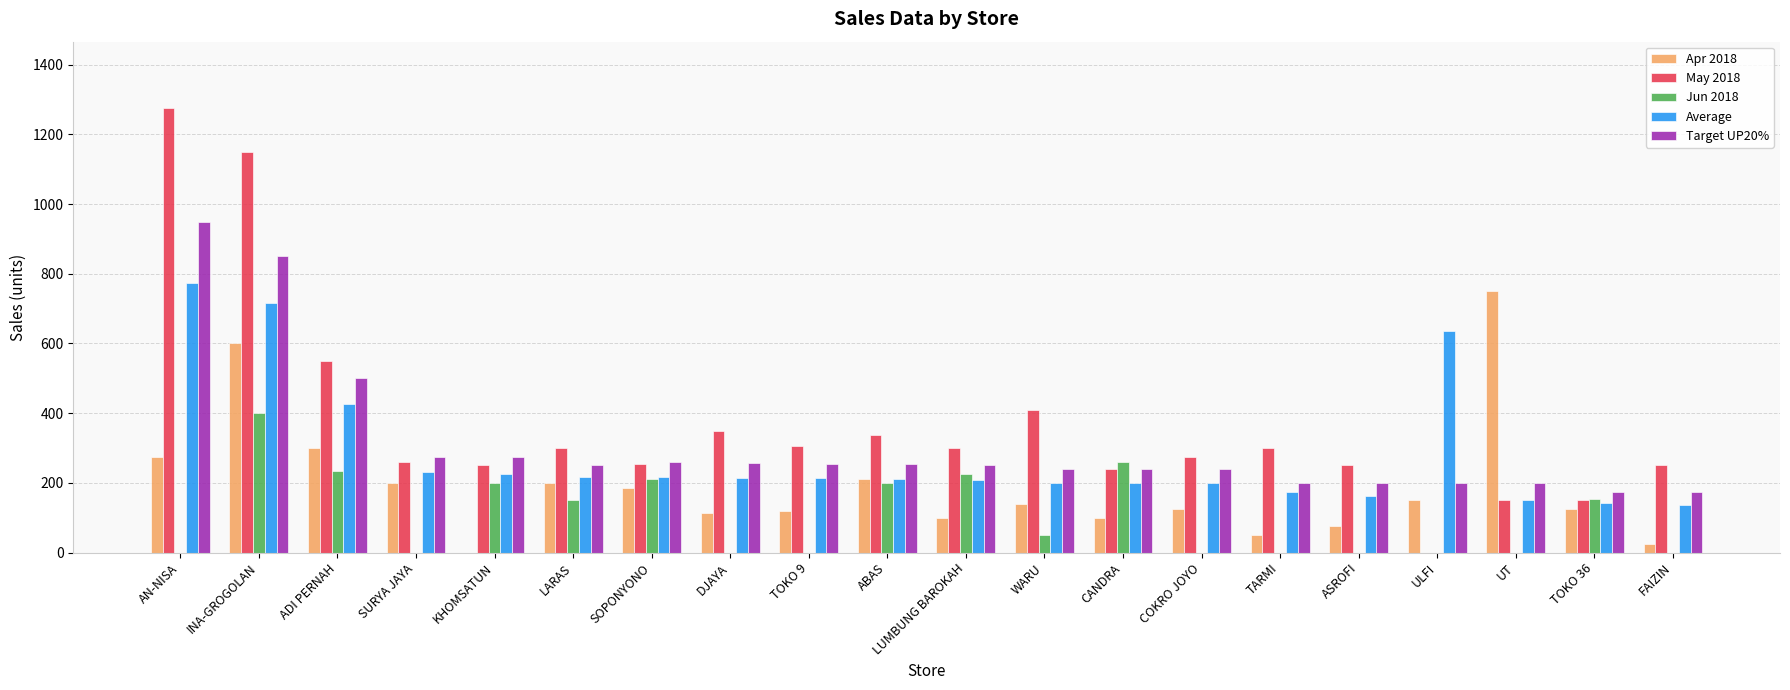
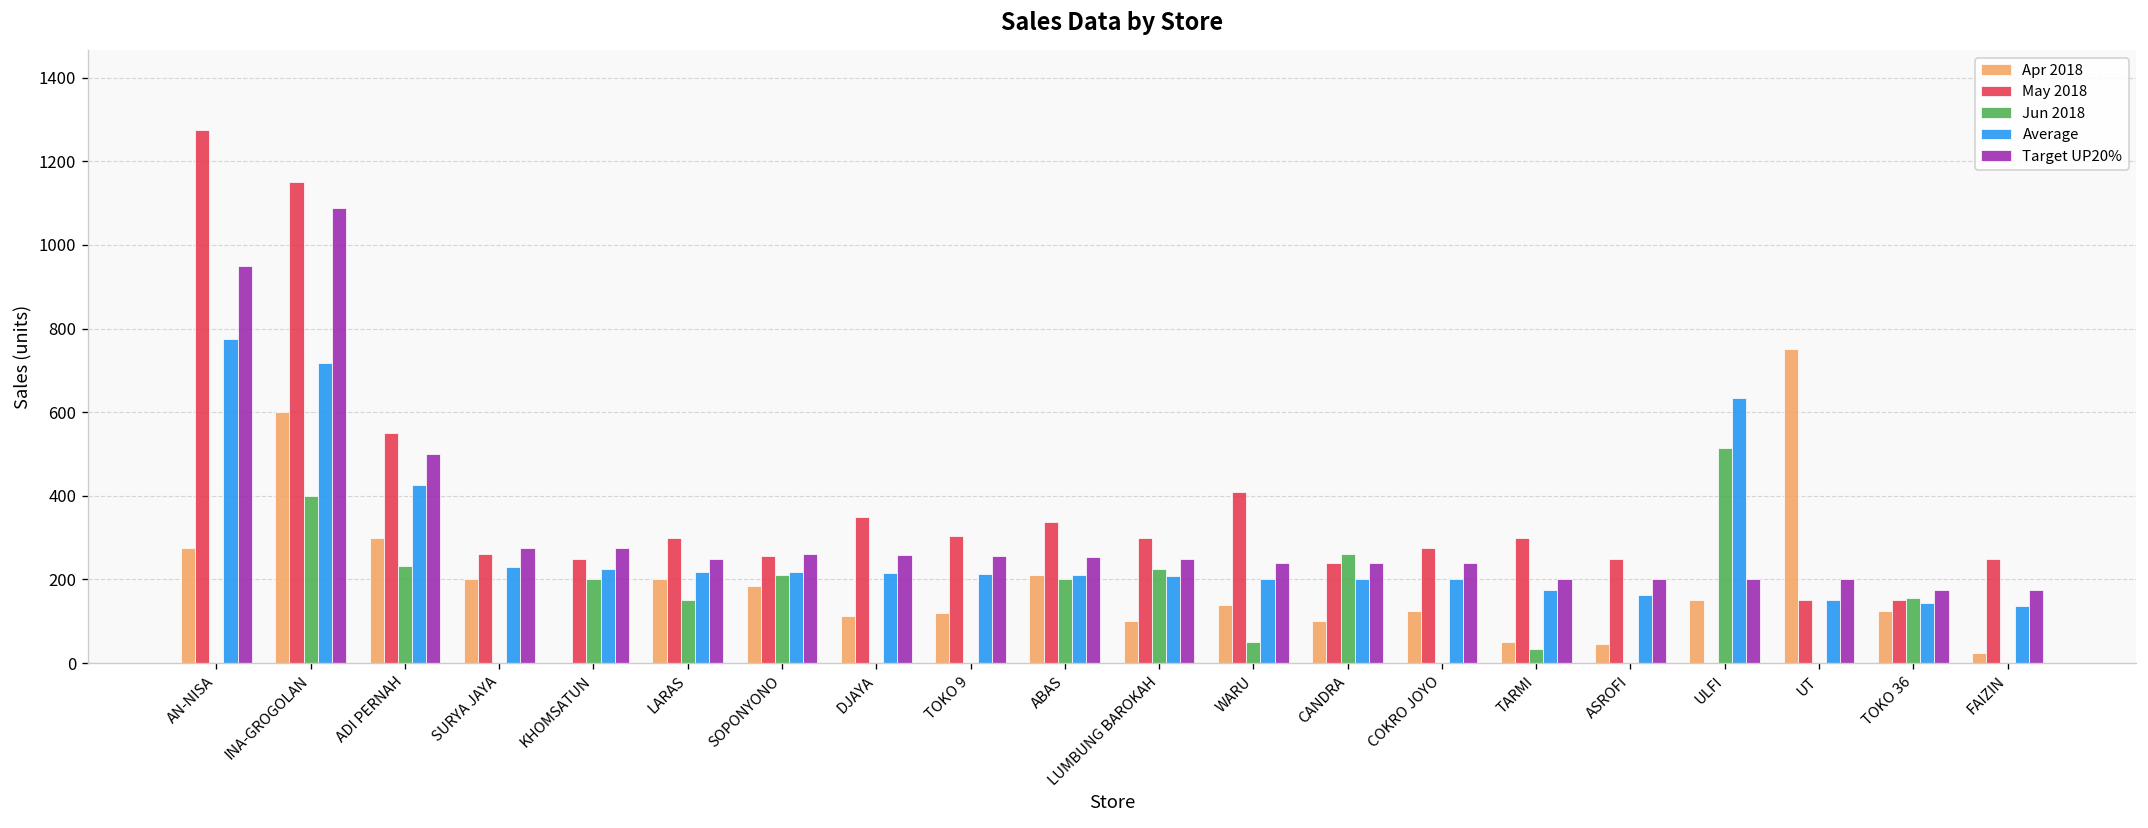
  {
    "Apr 2018": {
      "AN-NISA": 280,
      "INA-GROGOLAN": 600,
      "ADI PERNAH": 300,
      "SURYA JAYA": 200,
      "KHOMSATUN": 0,
      "LARAS": 200,
      "SOPONYONO": 190,
      "DJAYA": 110,
      "TOKO 9": 120,
      "ABAS": 210,
      "LUMBUNG BAROKAH": 100,
      "WARU": 140,
      "CANDRA": 100,
      "COKRO JOYO": 130,
      "TARMI": 50,
-     "ASROFI": 80,
+     "ASROFI": 50,
      "ULFI": 150,
      "UT": 750,
      "TOKO 36": 130,
      "FAIZIN": 30
    },
    "May 2018": {
      "AN-NISA": 1280,
      "INA-GROGOLAN": 1150,
      "ADI PERNAH": 550,
      "SURYA JAYA": 260,
      "KHOMSATUN": 250,
      "LARAS": 300,
      "SOPONYONO": 260,
      "DJAYA": 350,
      "TOKO 9": 310,
      "ABAS": 340,
      "LUMBUNG BAROKAH": 300,
      "WARU": 410,
      "CANDRA": 240,
      "COKRO JOYO": 280,
      "TARMI": 300,
      "ASROFI": 250,
      "ULFI": 0,
      "UT": 150,
      "TOKO 36": 150,
      "FAIZIN": 250
    },
    "Jun 2018": {
      "AN-NISA": 0,
      "INA-GROGOLAN": 400,
      "ADI PERNAH": 230,
      "SURYA JAYA": 0,
      "KHOMSATUN": 200,
      "LARAS": 150,
      "SOPONYONO": 210,
      "DJAYA": 0,
      "TOKO 9": 0,
      "ABAS": 200,
      "LUMBUNG BAROKAH": 230,
      "WARU": 50,
      "CANDRA": 260,
      "COKRO JOYO": 0,
-     "TARMI": 0,
+     "TARMI": 30,
      "ASROFI": 0,
-     "ULFI": 0,
+     "ULFI": 520,
      "UT": 0,
      "TOKO 36": 160,
      "FAIZIN": 0
    },
    "Average": {
      "AN-NISA": 780,
      "INA-GROGOLAN": 720,
      "ADI PERNAH": 430,
      "SURYA JAYA": 230,
      "KHOMSATUN": 230,
      "LARAS": 220,
      "SOPONYONO": 220,
      "DJAYA": 220,
      "TOKO 9": 210,
      "ABAS": 210,
      "LUMBUNG BAROKAH": 210,
      "WARU": 200,
      "CANDRA": 200,
      "COKRO JOYO": 200,
      "TARMI": 180,
      "ASROFI": 160,
      "ULFI": 640,
      "UT": 150,
      "TOKO 36": 140,
      "FAIZIN": 140
    },
    "Target UP20%": {
      "AN-NISA": 950,
-     "INA-GROGOLAN": 850,
+     "INA-GROGOLAN": 1090,
      "ADI PERNAH": 500,
      "SURYA JAYA": 280,
      "KHOMSATUN": 280,
      "LARAS": 250,
      "SOPONYONO": 260,
      "DJAYA": 260,
      "TOKO 9": 260,
      "ABAS": 250,
      "LUMBUNG BAROKAH": 250,
      "WARU": 240,
      "CANDRA": 240,
      "COKRO JOYO": 240,
      "TARMI": 200,
      "ASROFI": 200,
      "ULFI": 200,
      "UT": 200,
      "TOKO 36": 180,
      "FAIZIN": 180
    }
  }
